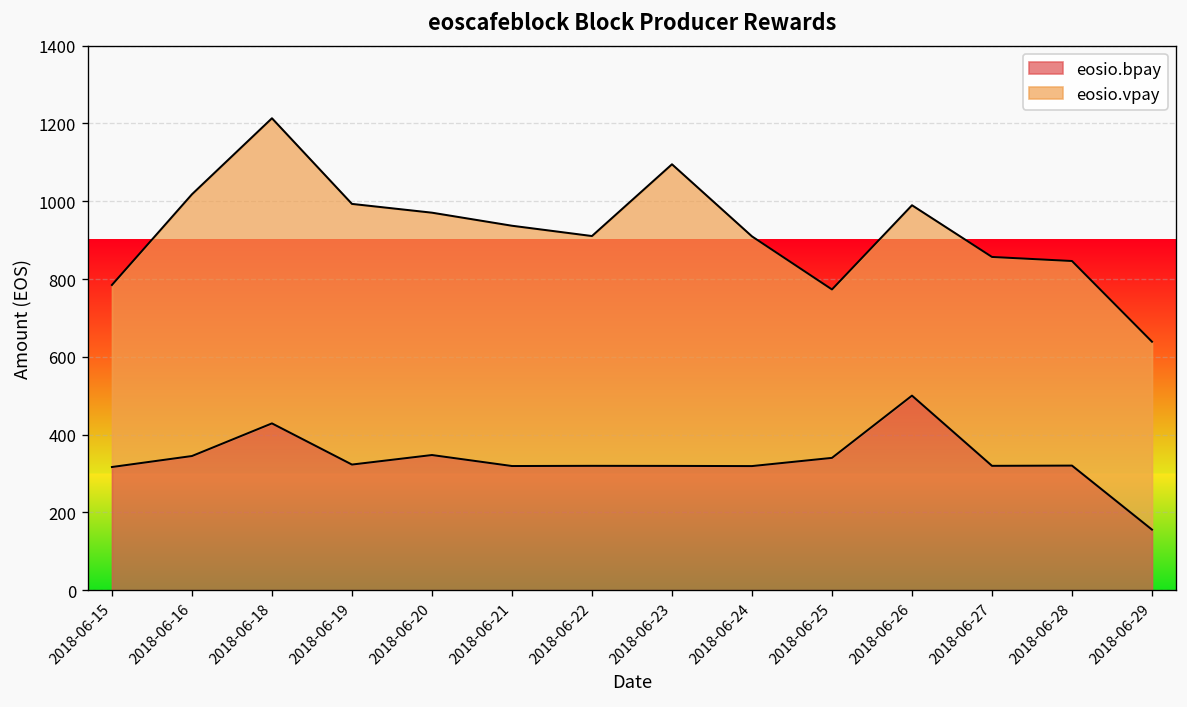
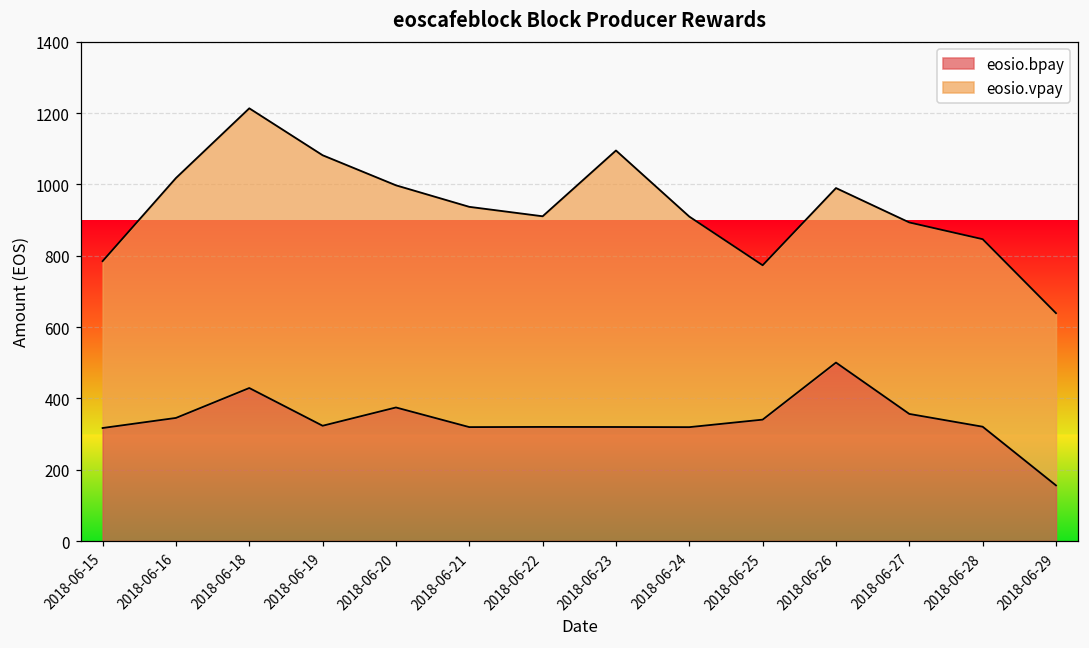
  {
    "eosio.bpay": {
      "2018-06-15": 320,
      "2018-06-16": 350,
      "2018-06-18": 430,
      "2018-06-19": 320,
-     "2018-06-20": 350,
+     "2018-06-20": 370,
      "2018-06-21": 320,
      "2018-06-22": 320,
      "2018-06-23": 320,
      "2018-06-24": 320,
      "2018-06-25": 340,
      "2018-06-26": 500,
-     "2018-06-27": 320,
+     "2018-06-27": 360,
      "2018-06-28": 320,
      "2018-06-29": 160
    },
    "eosio.vpay": {
      "2018-06-15": 470,
      "2018-06-16": 670,
      "2018-06-18": 780,
-     "2018-06-19": 670,
+     "2018-06-19": 760,
      "2018-06-20": 620,
      "2018-06-21": 620,
      "2018-06-22": 590,
      "2018-06-23": 780,
      "2018-06-24": 590,
      "2018-06-25": 430,
      "2018-06-26": 490,
      "2018-06-27": 540,
      "2018-06-28": 530,
      "2018-06-29": 480
    }
  }
